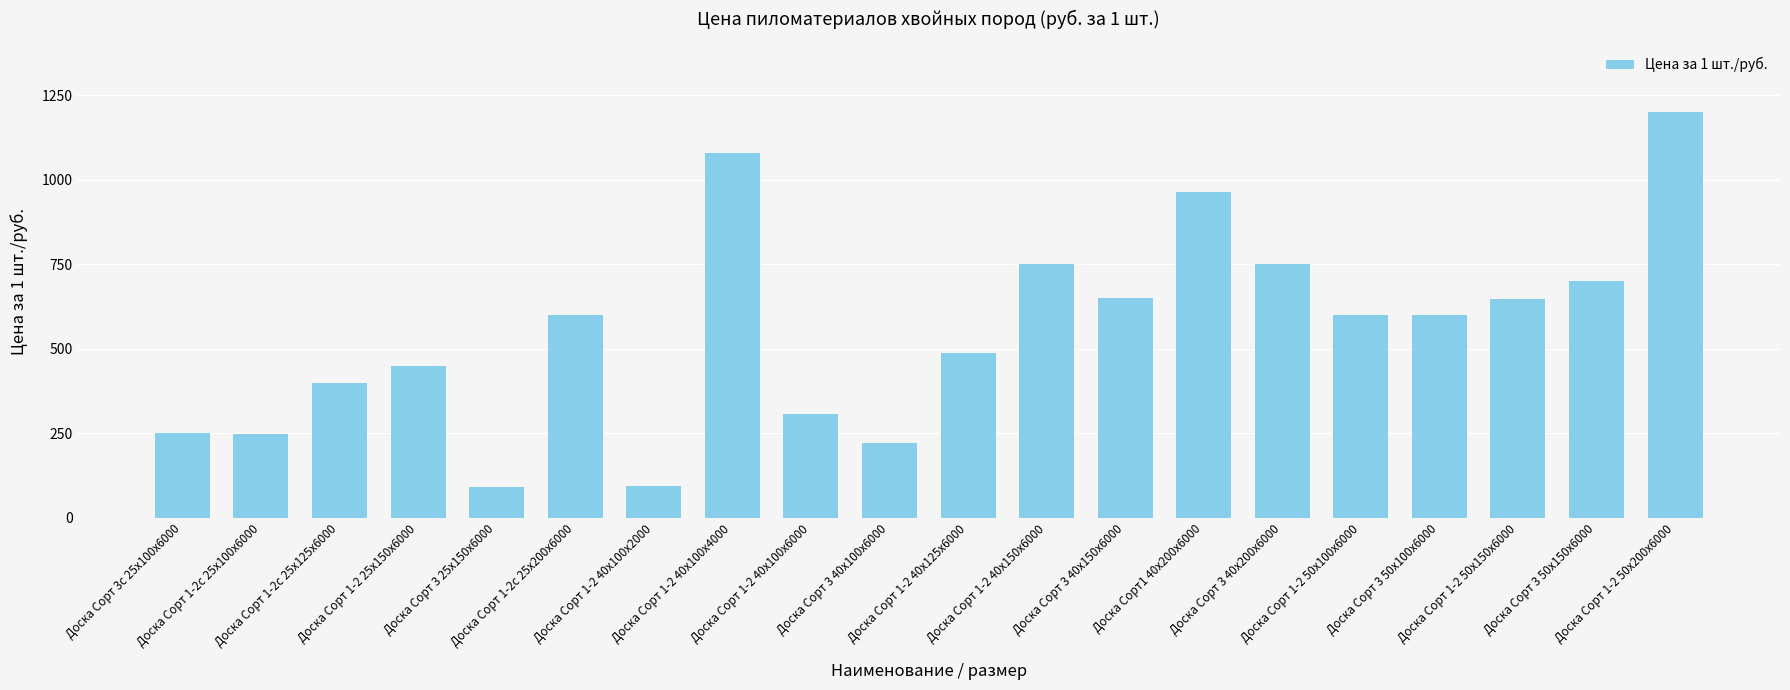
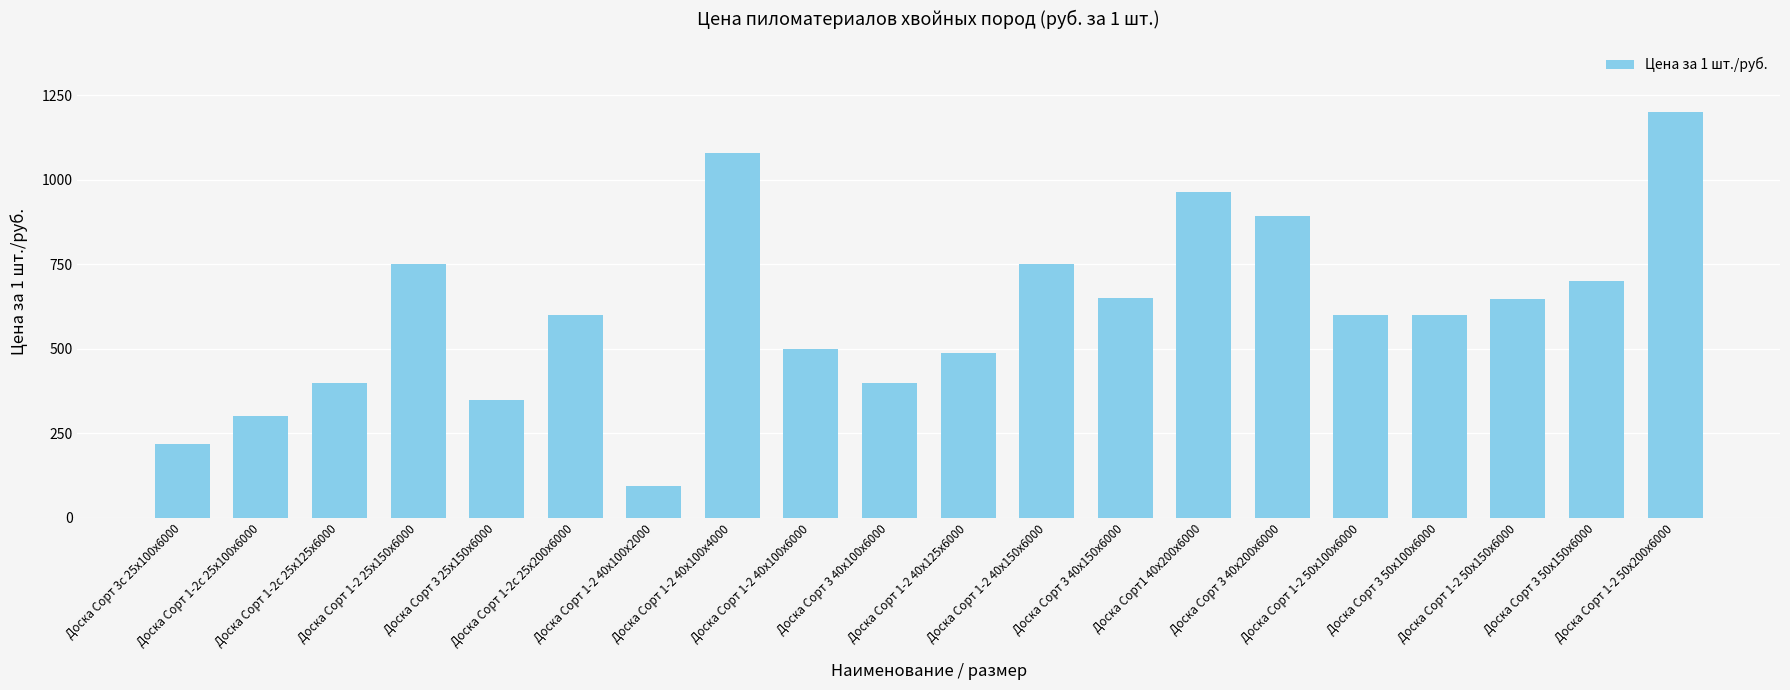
  {
-   "Доска Сорт 3с 25х100х6000": 250,
-   "Доска Сорт 1-2с 25х100х6000": 250,
+   "Доска Сорт 3с 25х100х6000": 220,
+   "Доска Сорт 1-2с 25х100х6000": 300,
    "Доска Сорт 1-2с 25х125х6000": 400,
-   "Доска Сорт 1-2 25х150х6000": 450,
-   "Доска Сорт 3 25х150х6000": 90,
+   "Доска Сорт 1-2 25х150х6000": 750,
+   "Доска Сорт 3 25х150х6000": 350,
    "Доска Сорт 1-2с 25х200х6000": 600,
    "Доска Сорт 1-2 40х100х2000": 90,
    "Доска Сорт 1-2 40х100х4000": 1080,
-   "Доска Сорт 1-2 40х100х6000": 310,
-   "Доска Сорт 3 40х100х6000": 220,
+   "Доска Сорт 1-2 40х100х6000": 500,
+   "Доска Сорт 3 40х100х6000": 400,
    "Доска Сорт 1-2 40х125х6000": 490,
    "Доска Сорт 1-2 40х150х6000": 750,
    "Доска Сорт 3 40х150х6000": 650,
    "Доска Сорт1 40х200х6000": 960,
-   "Доска Сорт 3 40х200х6000": 750,
+   "Доска Сорт 3 40х200х6000": 890,
    "Доска Сорт 1-2 50х100х6000": 600,
    "Доска Сорт 3 50х100х6000": 600,
    "Доска Сорт 1-2 50х150х6000": 650,
    "Доска Сорт 3 50х150х6000": 700,
    "Доска Сорт 1-2 50х200х6000": 1200
  }
